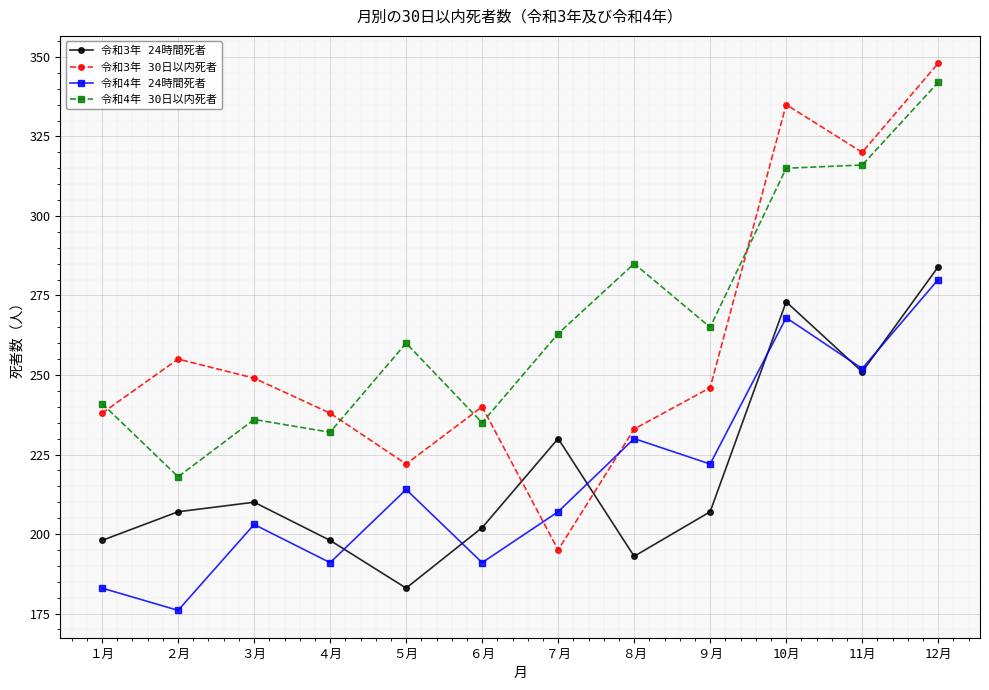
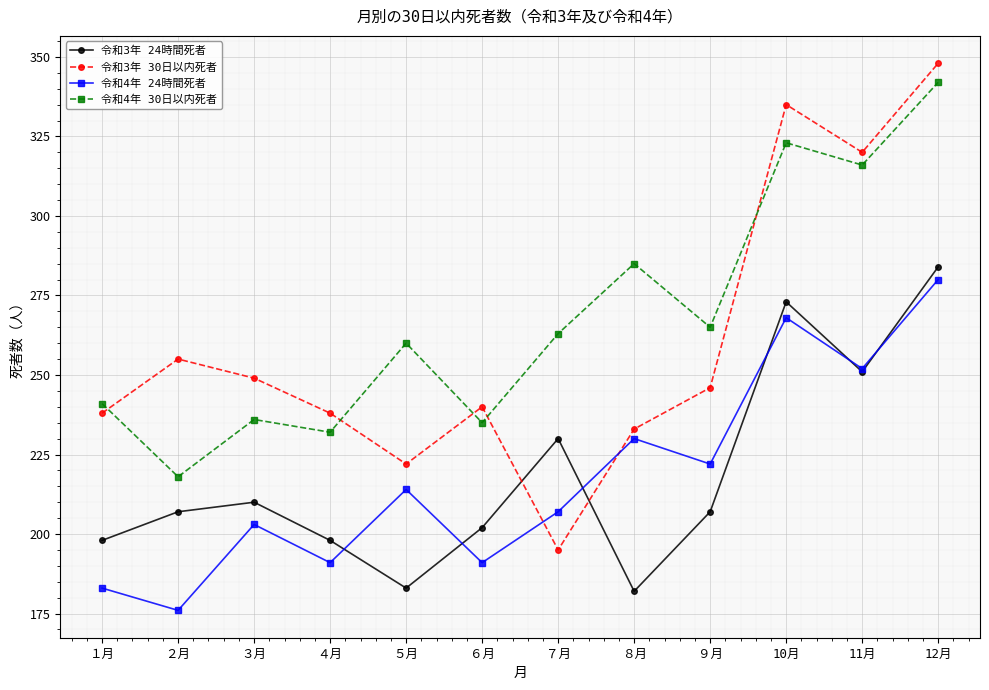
  {
    "令和3年 24時間死者": {
      "１月": 198,
      "２月": 207,
      "３月": 210,
      "４月": 198,
      "５月": 183,
      "６月": 202,
      "７月": 230,
-     "８月": 193,
+     "８月": 182,
      "９月": 207,
      "10月": 273,
      "11月": 251,
      "12月": 284
    },
    "令和3年 30日以内死者": {
      "１月": 238,
      "２月": 255,
      "３月": 249,
      "４月": 238,
      "５月": 222,
      "６月": 240,
      "７月": 195,
      "８月": 233,
      "９月": 246,
      "10月": 335,
      "11月": 320,
      "12月": 348
    },
    "令和4年 24時間死者": {
      "１月": 183,
      "２月": 176,
      "３月": 203,
      "４月": 191,
      "５月": 214,
      "６月": 191,
      "７月": 207,
      "８月": 230,
      "９月": 222,
      "10月": 268,
      "11月": 252,
      "12月": 280
    },
    "令和4年 30日以内死者": {
      "１月": 241,
      "２月": 218,
      "３月": 236,
      "４月": 232,
      "５月": 260,
      "６月": 235,
      "７月": 263,
      "８月": 285,
      "９月": 265,
-     "10月": 315,
+     "10月": 323,
      "11月": 316,
      "12月": 342
    }
  }
